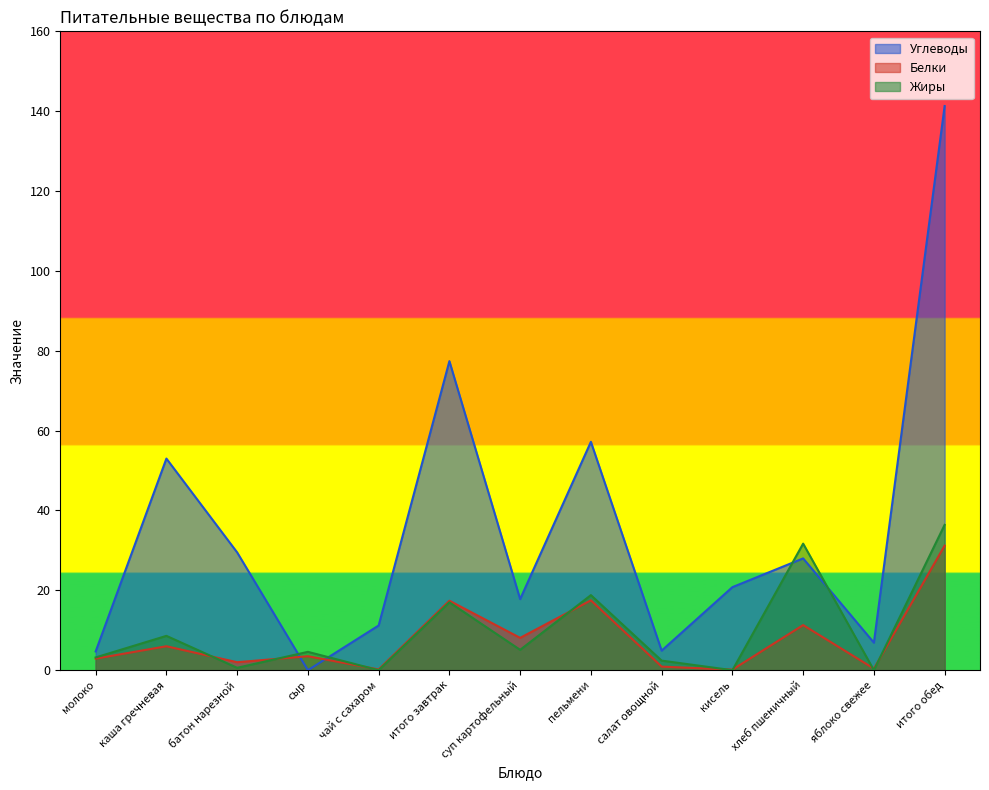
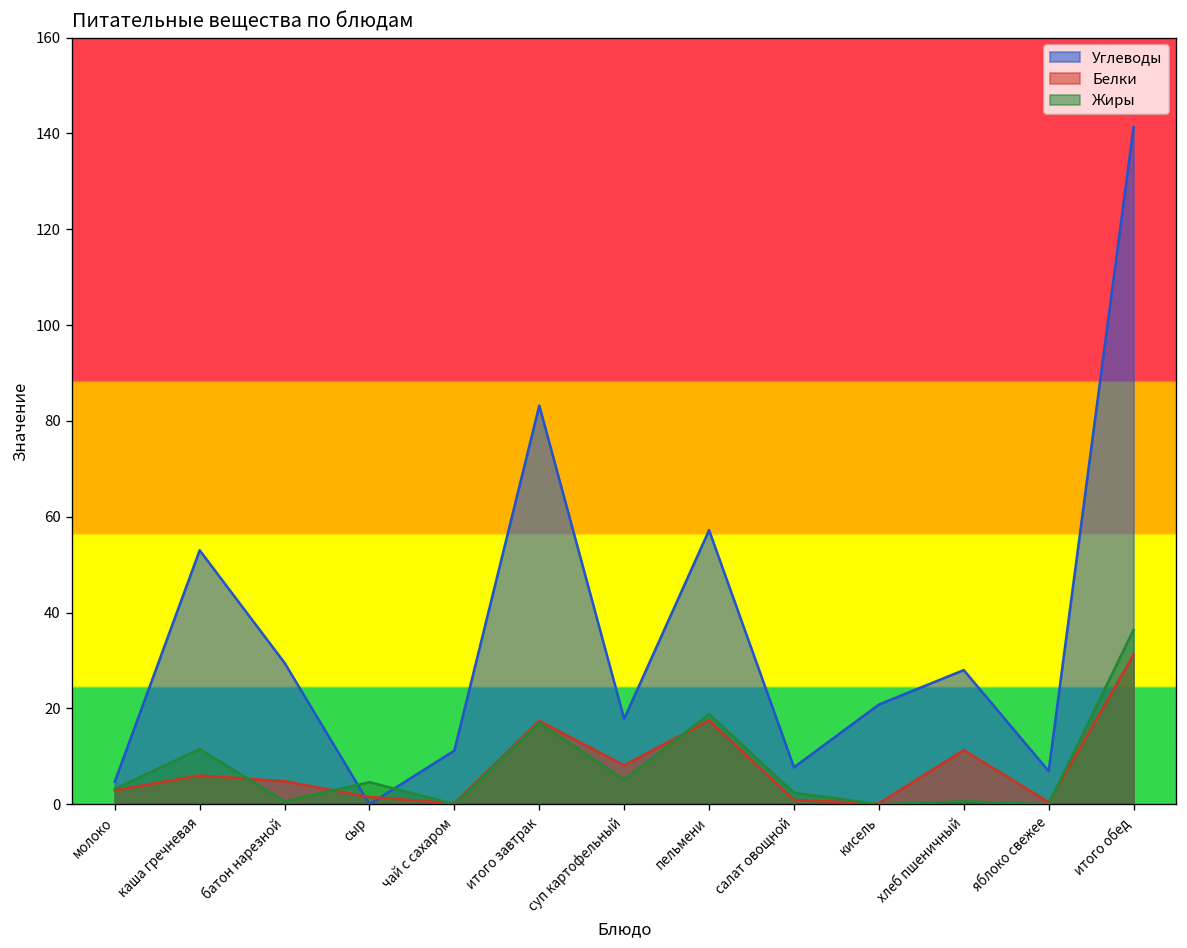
  {
    "Углеводы": {
      "молоко": 5,
      "каша гречневая": 53,
      "батон нарезной": 30,
      "сыр": 0,
      "чай с сахаром": 11,
-     "итого завтрак": 77,
+     "итого завтрак": 83,
      "суп картофельный": 18,
      "пельмени": 57,
-     "салат овощной": 5,
+     "салат овощной": 8,
      "кисель": 21,
      "хлеб пшеничный": 28,
      "яблоко свежее": 7,
      "итого обед": 141
    },
    "Белки": {
      "каша гречневая": 6,
-     "батон нарезной": 2,
-     "сыр": 4,
+     "батон нарезной": 5,
+     "сыр": 2,
      "суп картофельный": 8,
      "пельмени": 18,
      "салат овощной": 1,
      "хлеб пшеничный": 11,
      "итого обед": 31
    },
    "Жиры": {
-     "каша гречневая": 9,
+     "каша гречневая": 12,
      "батон нарезной": 1,
      "сыр": 5,
      "суп картофельный": 5,
      "пельмени": 19,
      "салат овощной": 2,
-     "хлеб пшеничный": 32,
+     "хлеб пшеничный": 1,
      "итого обед": 36
    }
  }
